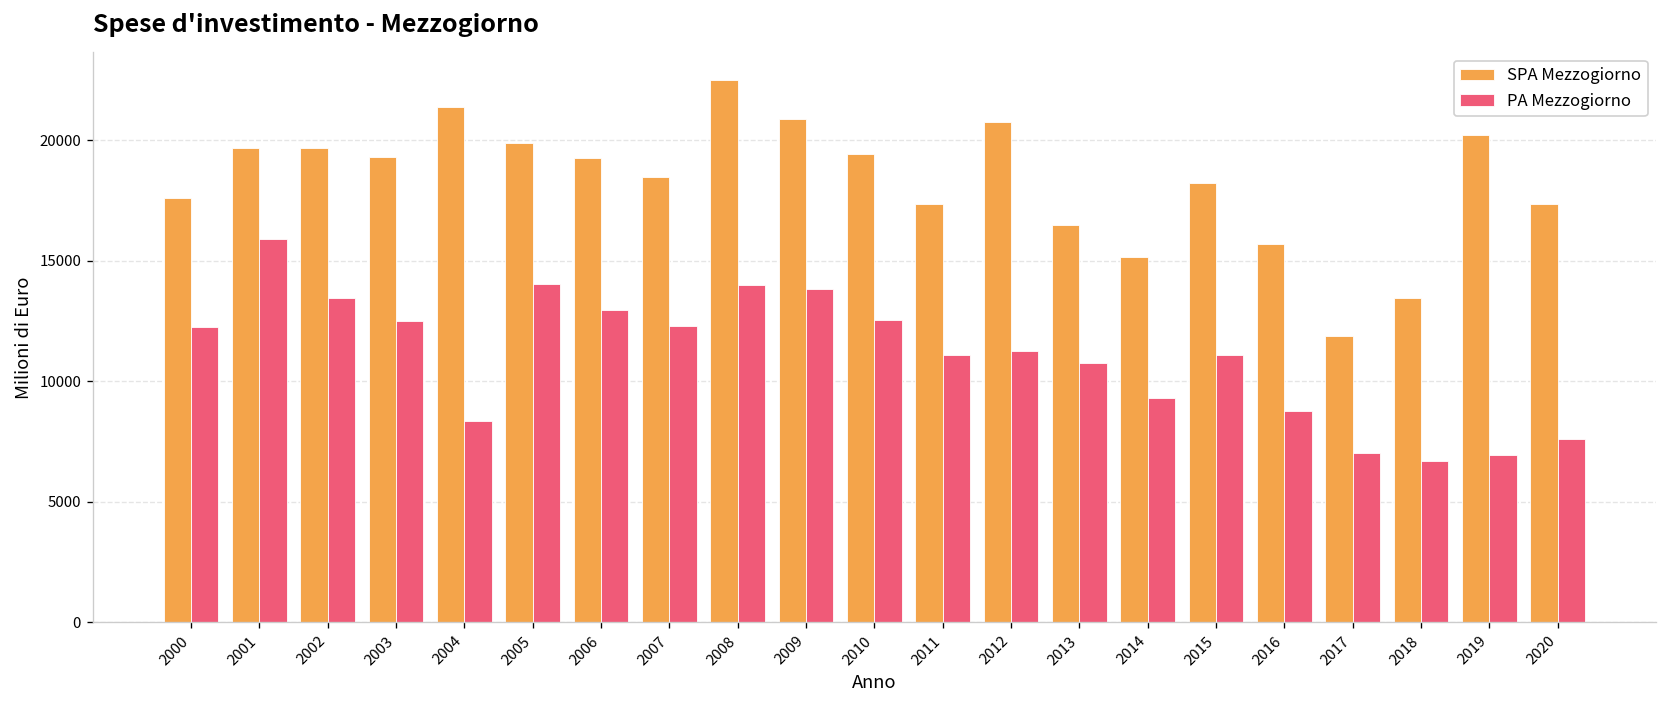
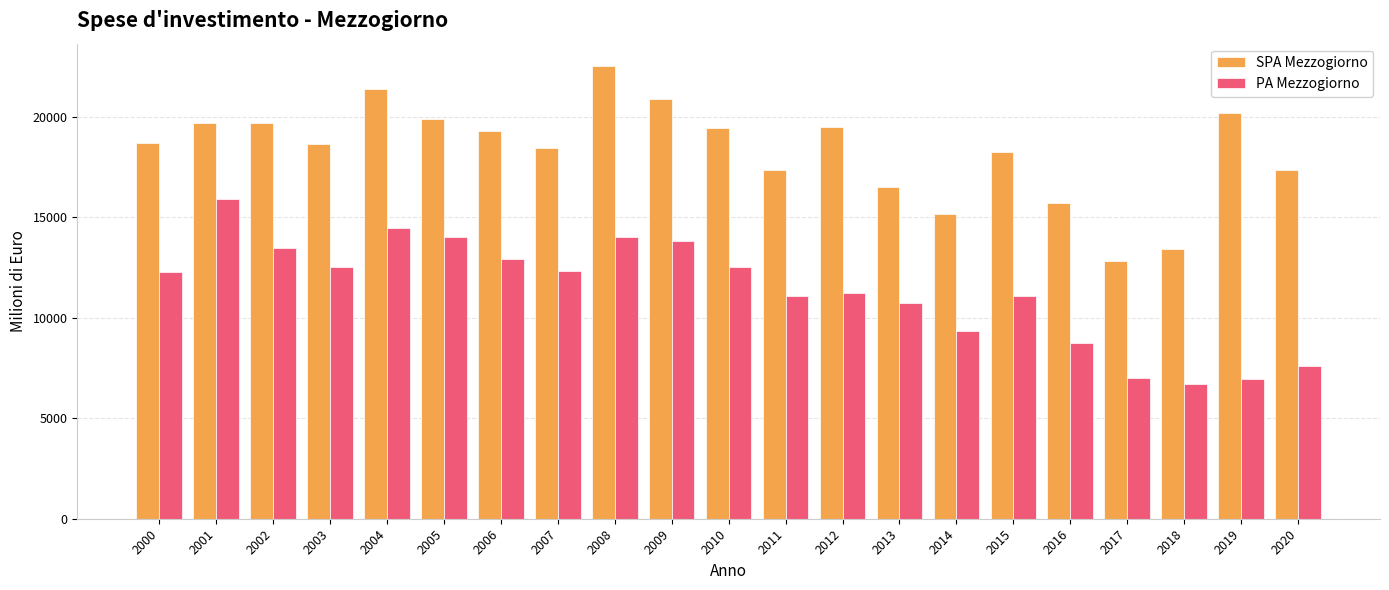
  {
    "SPA Mezzogiorno": {
-     "2000": 17600,
+     "2000": 18700,
      "2001": 19700,
      "2002": 19700,
-     "2003": 19300,
+     "2003": 18700,
      "2004": 21400,
      "2005": 19900,
      "2006": 19300,
      "2007": 18500,
      "2008": 22500,
      "2009": 20900,
      "2010": 19500,
      "2011": 17400,
-     "2012": 20800,
+     "2012": 19500,
      "2013": 16500,
      "2014": 15200,
      "2015": 18200,
      "2016": 15700,
-     "2017": 11900,
+     "2017": 12800,
      "2018": 13400,
      "2019": 20200,
      "2020": 17400
    },
    "PA Mezzogiorno": {
      "2000": 12300,
      "2001": 15900,
      "2002": 13500,
      "2003": 12500,
-     "2004": 8400,
+     "2004": 14500,
      "2005": 14000,
      "2006": 13000,
      "2007": 12300,
      "2008": 14000,
      "2009": 13800,
      "2010": 12500,
      "2011": 11100,
      "2012": 11200,
      "2013": 10800,
      "2014": 9300,
      "2015": 11100,
      "2016": 8800,
      "2017": 7000,
      "2018": 6700,
      "2019": 7000,
      "2020": 7600
    }
  }
